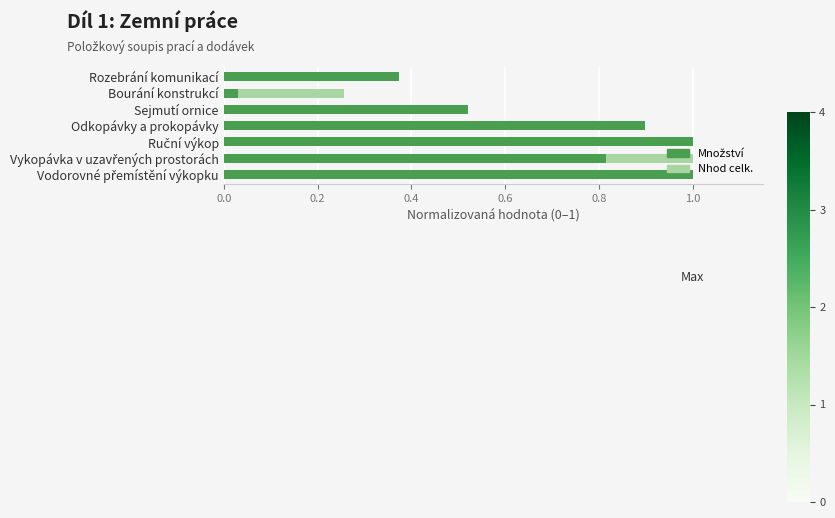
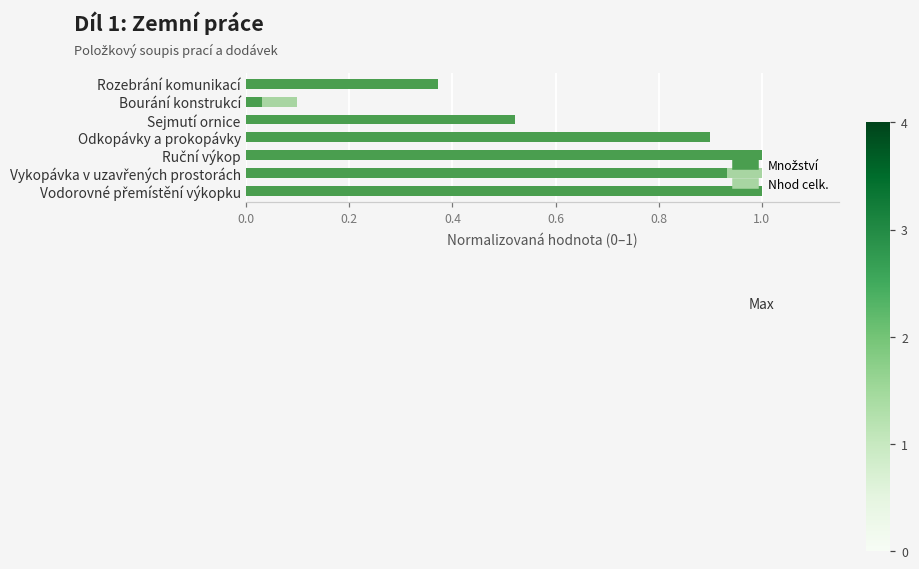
  {
    "Nhod celk.": {
-     "Bourání konstrukcí": 0.26,
+     "Bourání konstrukcí": 0.10,
      "Vykopávka v uzavřených prostorách": 1.00
    },
    "Množství": {
      "Rozebrání komunikací": 0.37,
      "Sejmutí ornice": 0.52,
      "Odkopávky a prokopávky": 0.90,
      "Ruční výkop": 1.00,
-     "Vykopávka v uzavřených prostorách": 0.82,
+     "Vykopávka v uzavřených prostorách": 0.93,
      "Vodorovné přemístění výkopku": 1.00
    }
  }
